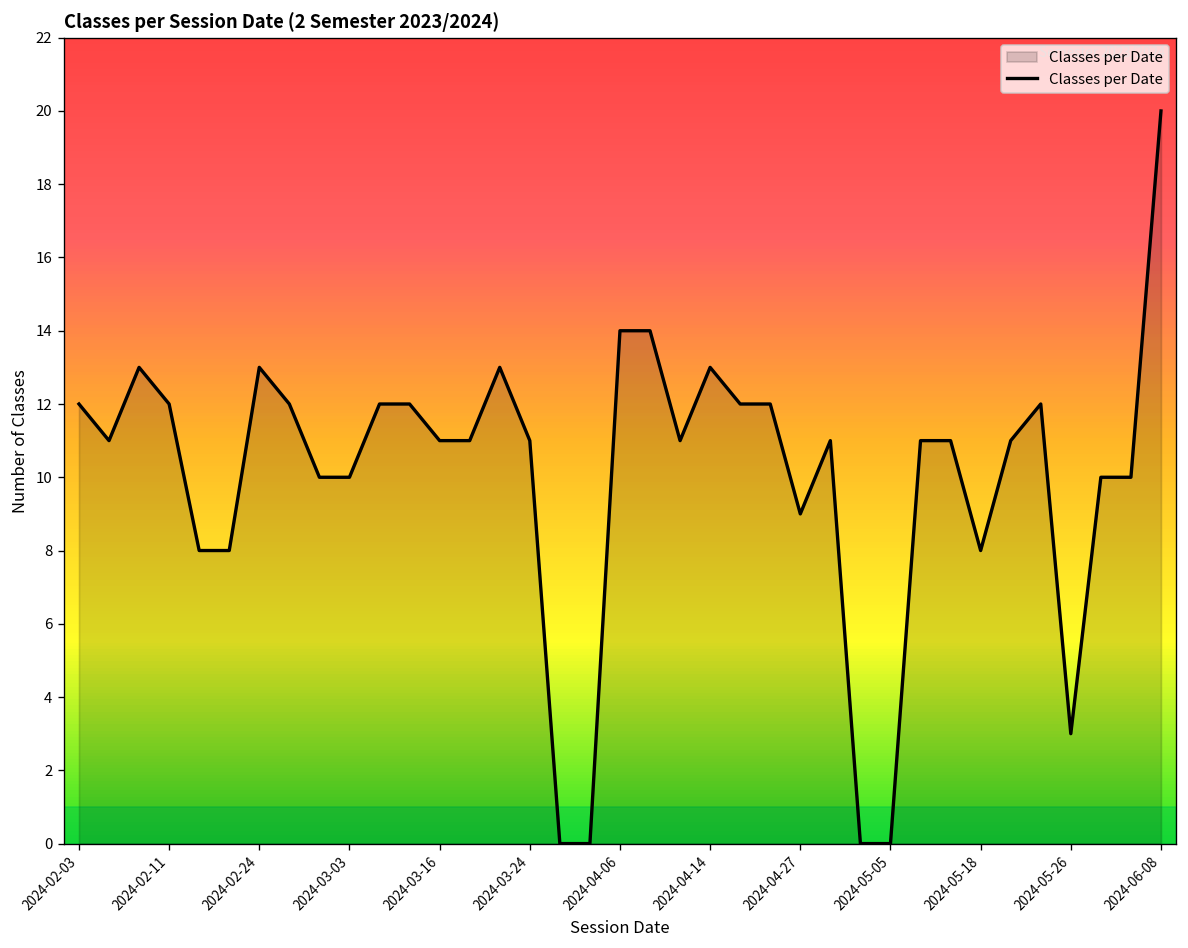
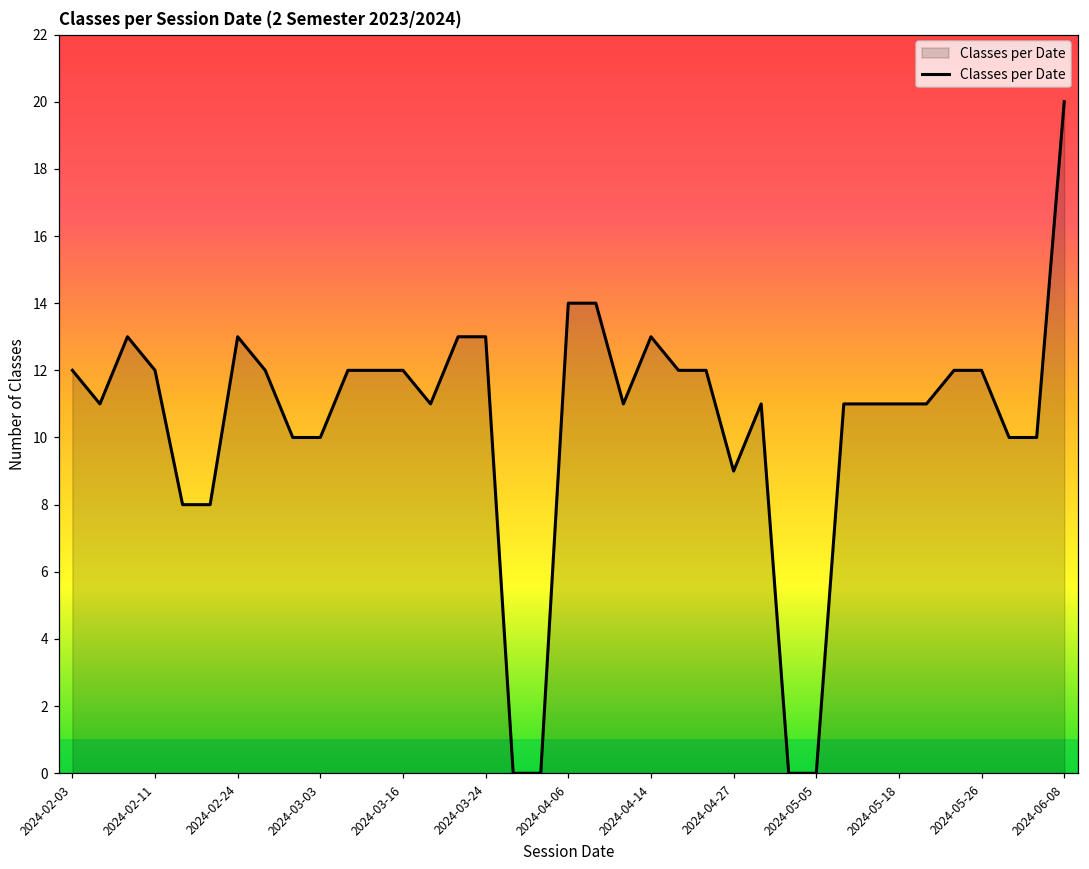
  {
    "2024-02-03": 12,
    "2024-02-11": 12,
    "2024-02-24": 13,
    "2024-03-03": 10,
-   "2024-03-16": 11,
-   "2024-03-24": 11,
+   "2024-03-16": 12,
+   "2024-03-24": 13,
    "2024-04-06": 14,
    "2024-04-14": 13,
    "2024-04-27": 9,
-   "2024-05-18": 8,
-   "2024-05-26": 3,
+   "2024-05-18": 11,
+   "2024-05-26": 12,
    "2024-06-08": 20
  }
